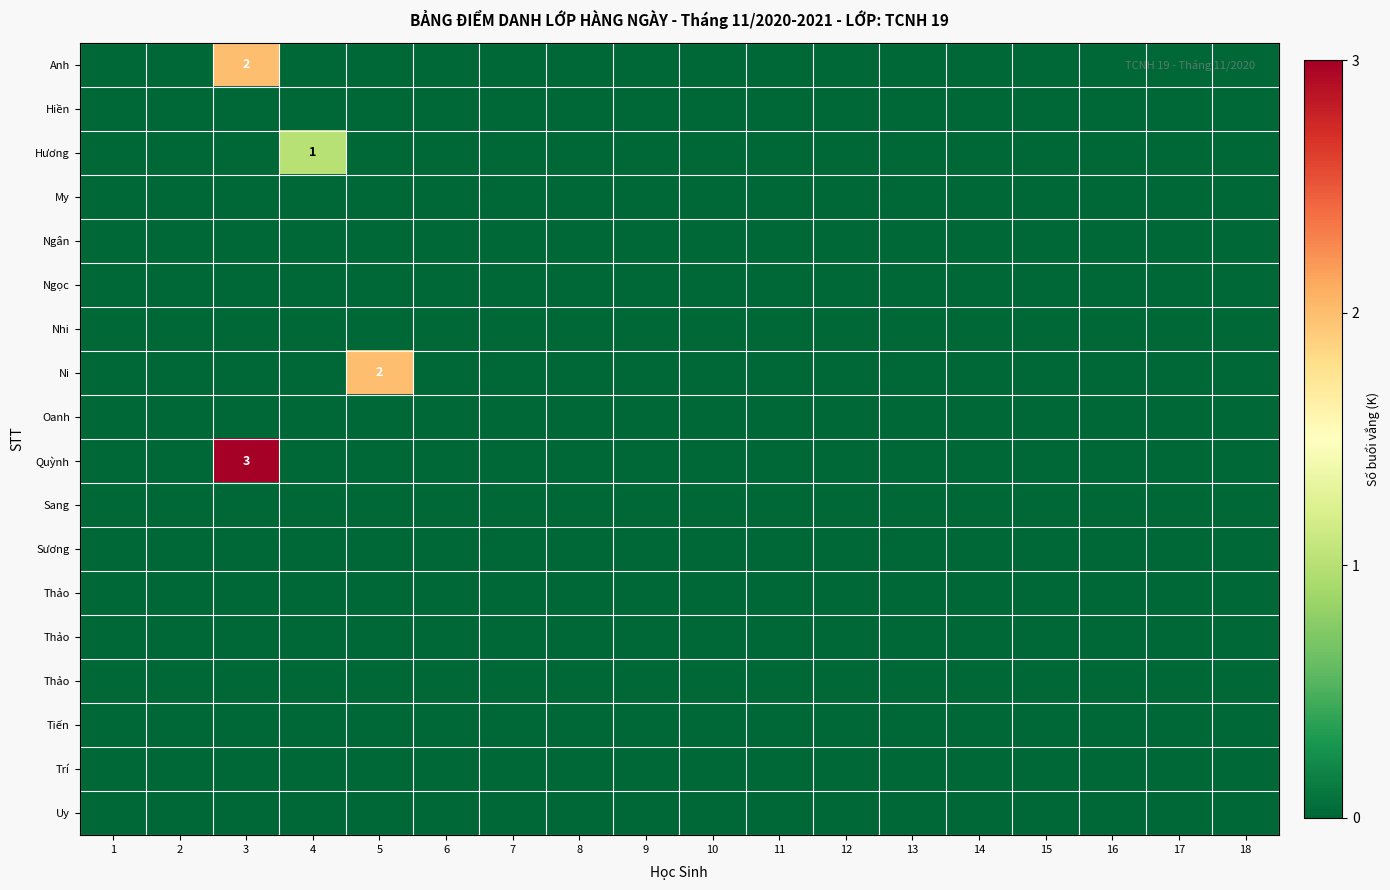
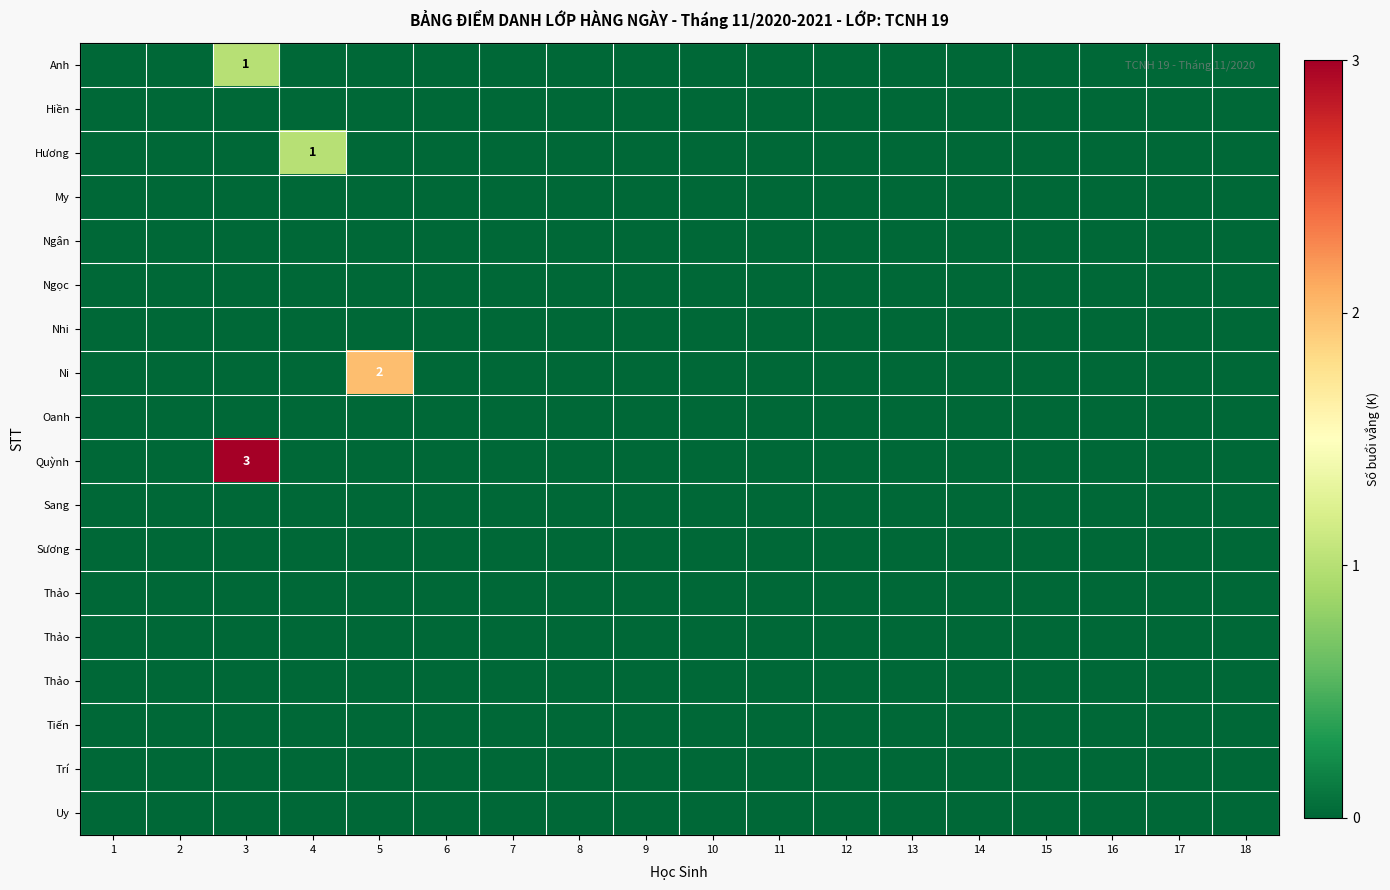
  {
    "Anh": {
-     "3": 2
+     "3": 1
    },
    "Hương": {
      "4": 1
    },
    "Ni": {
      "5": 2
    },
    "Quỳnh": {
      "3": 3
    }
  }
